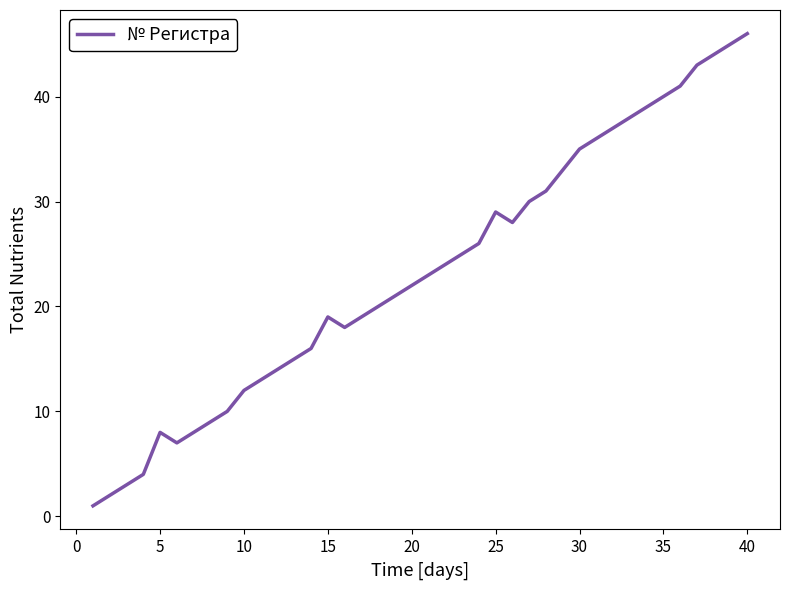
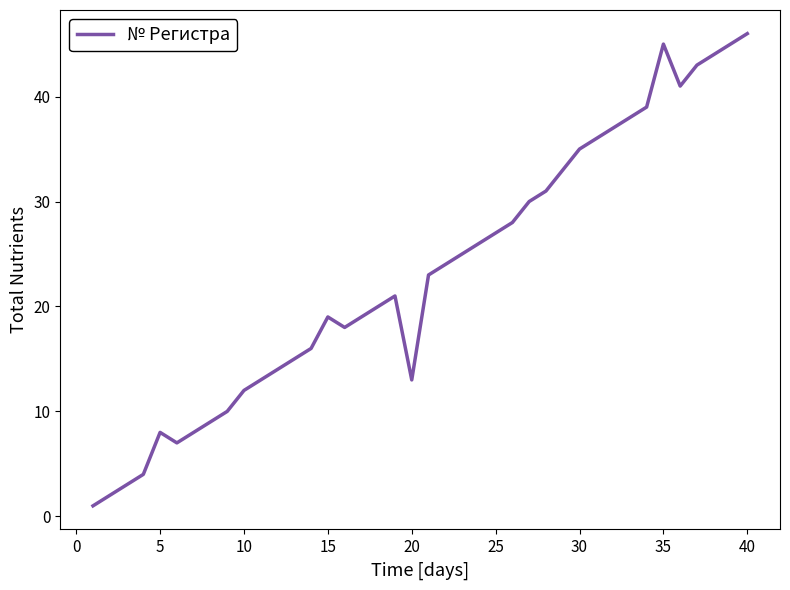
  {
    "5": 8,
    "10": 12,
    "15": 19,
-   "20": 22,
-   "25": 29,
+   "20": 13,
+   "25": 27,
    "30": 35,
-   "35": 40,
+   "35": 45,
    "40": 46
  }
